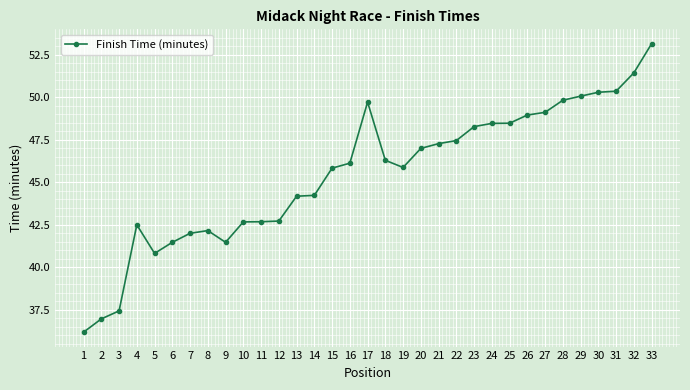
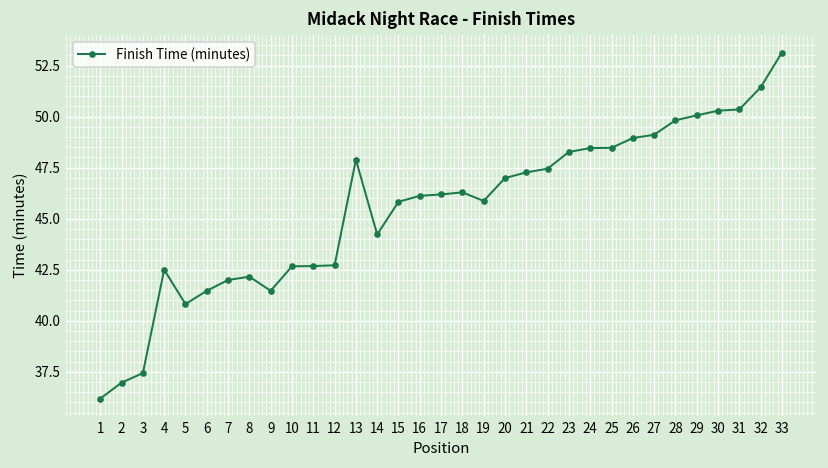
  {
    "1": 36.2,
    "2": 37.0,
    "3": 37.4,
    "4": 42.5,
    "5": 40.8,
    "6": 41.5,
    "7": 42.0,
    "8": 42.2,
    "9": 41.5,
    "10": 42.7,
    "11": 42.7,
    "12": 42.7,
-   "13": 44.2,
+   "13": 47.9,
    "14": 44.2,
    "15": 45.8,
    "16": 46.1,
-   "17": 49.7,
+   "17": 46.2,
    "18": 46.3,
    "19": 45.9,
    "20": 47.0,
    "21": 47.3,
    "22": 47.5,
    "23": 48.3,
    "24": 48.5,
    "25": 48.5,
    "26": 49.0,
    "27": 49.1,
    "28": 49.8,
    "29": 50.1,
    "30": 50.3,
    "31": 50.4,
    "32": 51.4,
    "33": 53.1
  }
